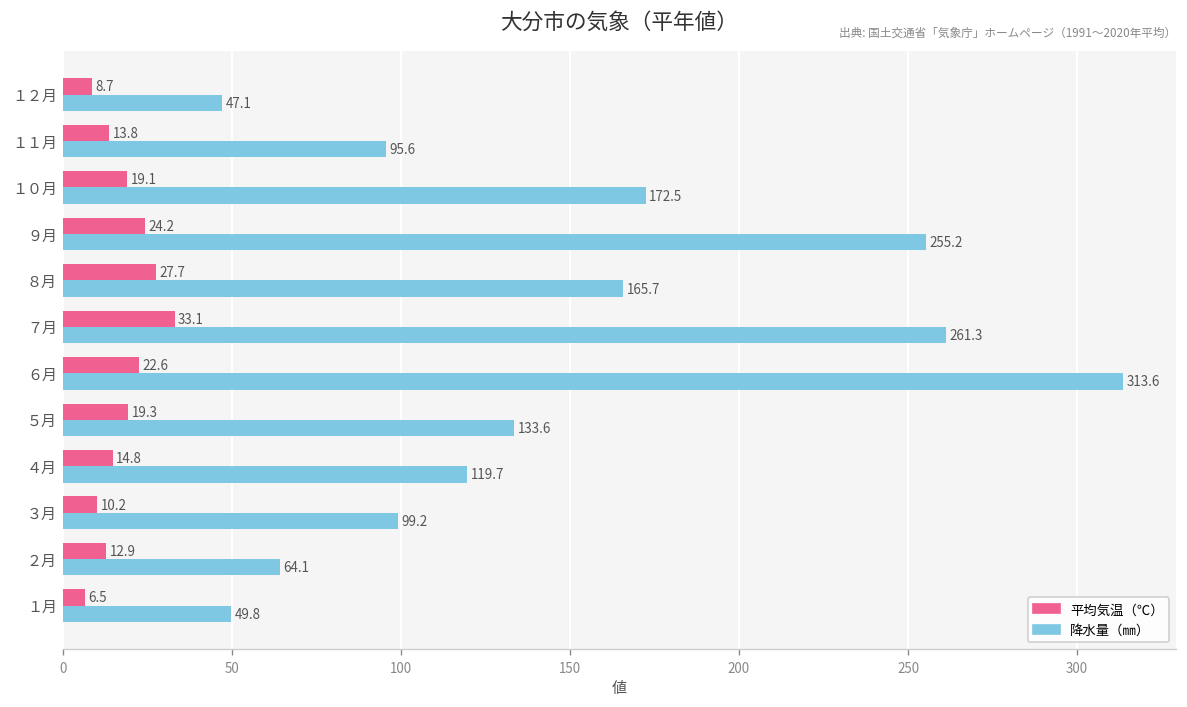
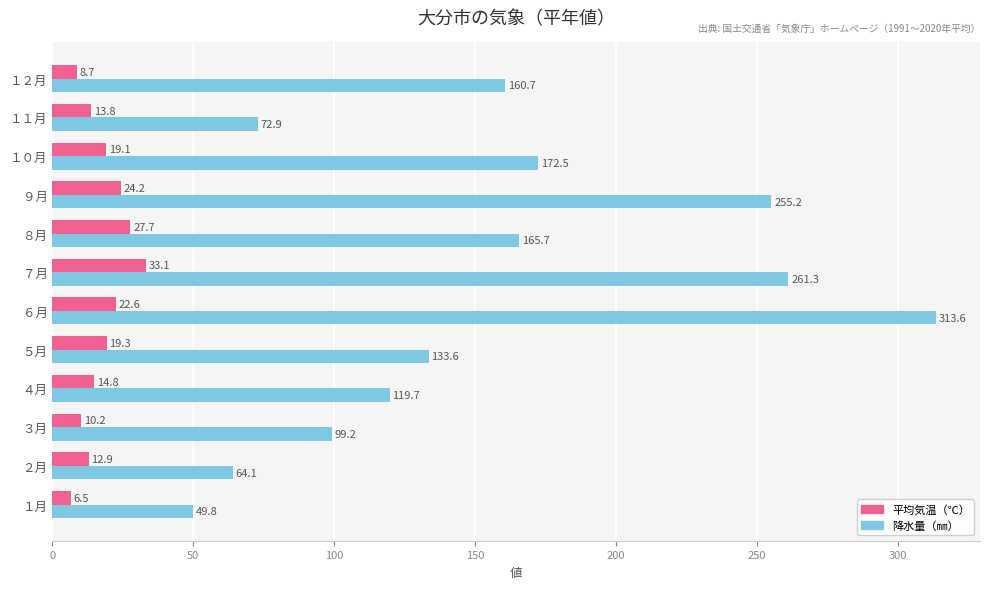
  {
    "平均気温（℃）": {
      "１２月": 8.7,
      "１１月": 13.8,
      "１０月": 19.1,
      "９月": 24.2,
      "８月": 27.7,
      "７月": 33.1,
      "６月": 22.6,
      "５月": 19.3,
      "４月": 14.8,
      "３月": 10.2,
      "２月": 12.9,
      "１月": 6.5
    },
    "降水量（㎜）": {
-     "１２月": 47.1,
-     "１１月": 95.6,
+     "１２月": 160.7,
+     "１１月": 72.9,
      "１０月": 172.5,
      "９月": 255.2,
      "８月": 165.7,
      "７月": 261.3,
      "６月": 313.6,
      "５月": 133.6,
      "４月": 119.7,
      "３月": 99.2,
      "２月": 64.1,
      "１月": 49.8
    }
  }
